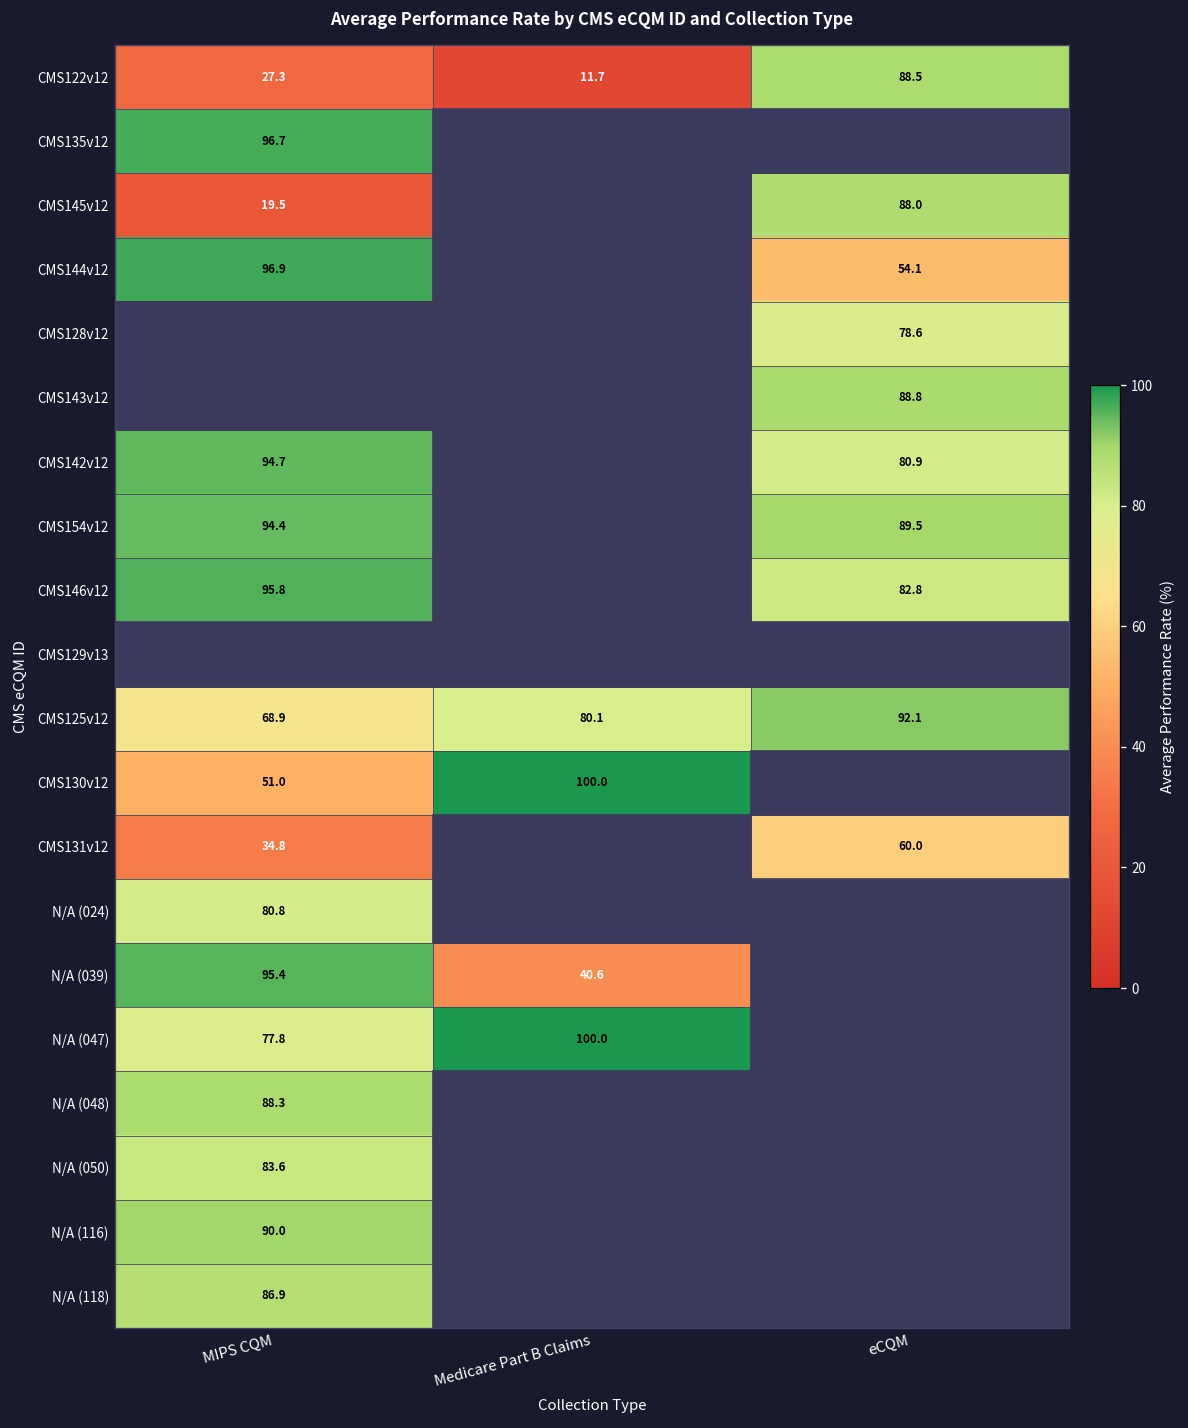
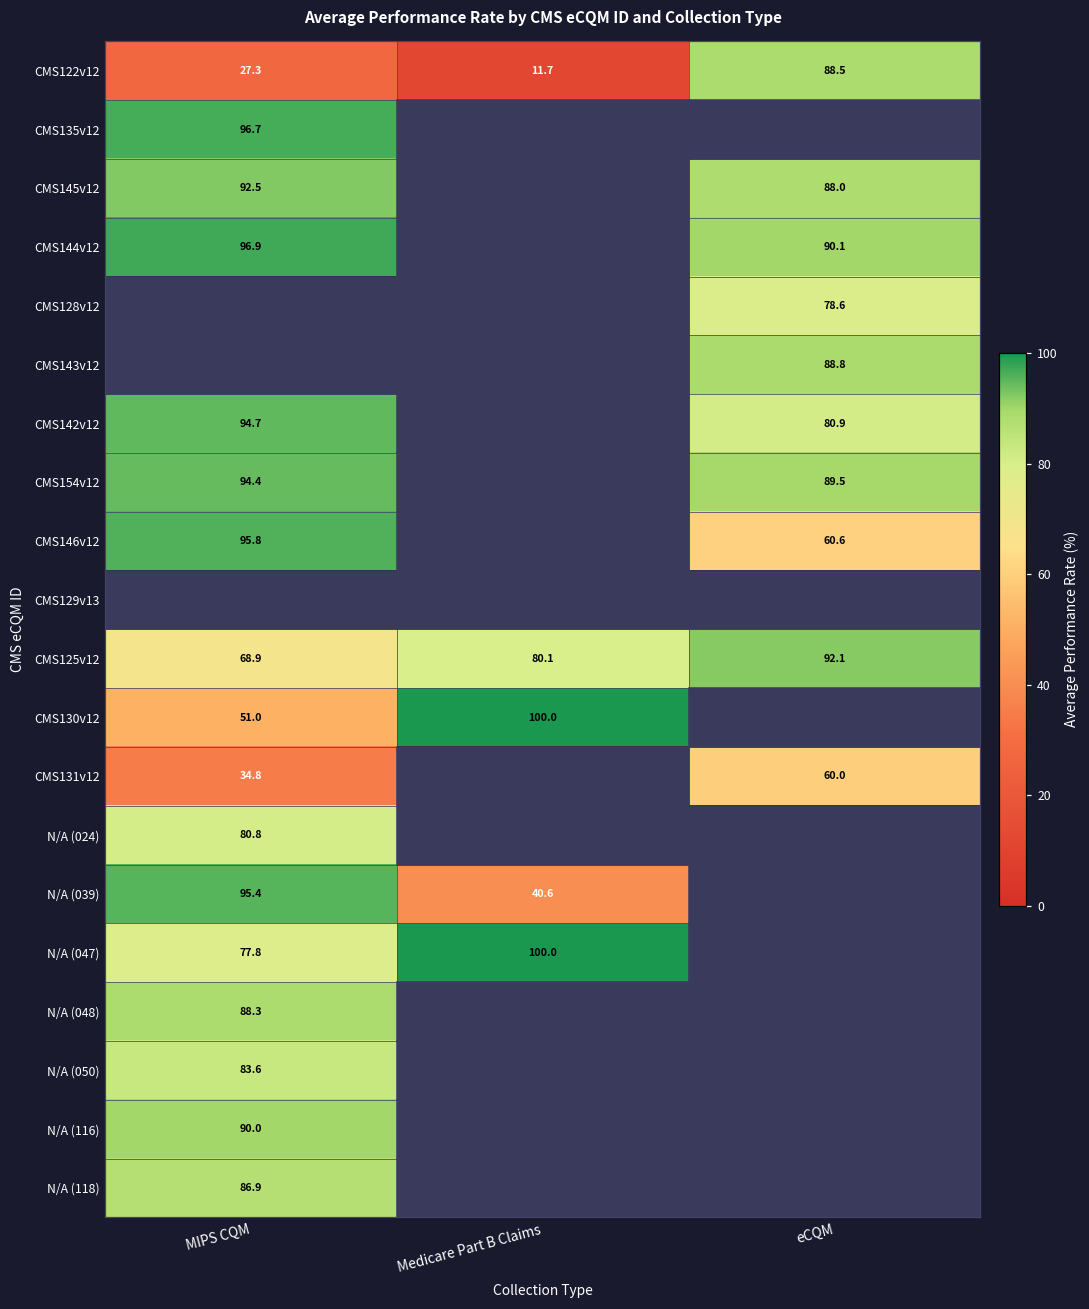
  {
    "CMS122v12": {
      "MIPS CQM": 27.3,
      "Medicare Part B Claims": 11.7,
      "eCQM": 88.5
    },
    "CMS135v12": {
      "MIPS CQM": 96.7
    },
    "CMS145v12": {
-     "MIPS CQM": 19.5,
+     "MIPS CQM": 92.5,
      "eCQM": 88.0
    },
    "CMS144v12": {
      "MIPS CQM": 96.9,
-     "eCQM": 54.1
+     "eCQM": 90.1
    },
    "CMS128v12": {
      "eCQM": 78.6
    },
    "CMS143v12": {
      "eCQM": 88.8
    },
    "CMS142v12": {
      "MIPS CQM": 94.7,
      "eCQM": 80.9
    },
    "CMS154v12": {
      "MIPS CQM": 94.4,
      "eCQM": 89.5
    },
    "CMS146v12": {
      "MIPS CQM": 95.8,
-     "eCQM": 82.8
+     "eCQM": 60.6
    },
    "CMS125v12": {
      "MIPS CQM": 68.9,
      "Medicare Part B Claims": 80.1,
      "eCQM": 92.1
    },
    "CMS130v12": {
      "MIPS CQM": 51.0,
      "Medicare Part B Claims": 100.0
    },
    "CMS131v12": {
      "MIPS CQM": 34.8,
      "eCQM": 60.0
    },
    "N/A (024)": {
      "MIPS CQM": 80.8
    },
    "N/A (039)": {
      "MIPS CQM": 95.4,
      "Medicare Part B Claims": 40.6
    },
    "N/A (047)": {
      "MIPS CQM": 77.8,
      "Medicare Part B Claims": 100.0
    },
    "N/A (048)": {
      "MIPS CQM": 88.3
    },
    "N/A (050)": {
      "MIPS CQM": 83.6
    },
    "N/A (116)": {
      "MIPS CQM": 90.0
    },
    "N/A (118)": {
      "MIPS CQM": 86.9
    }
  }
